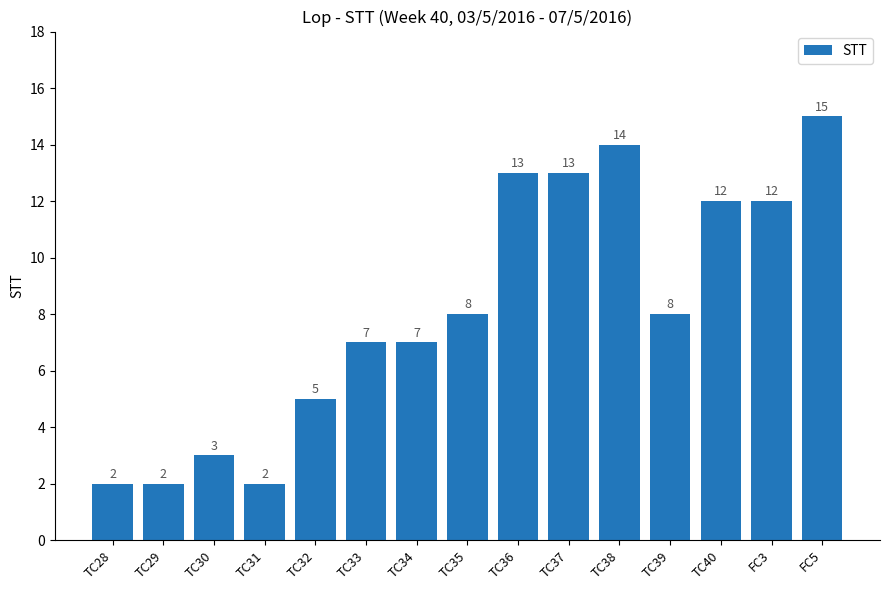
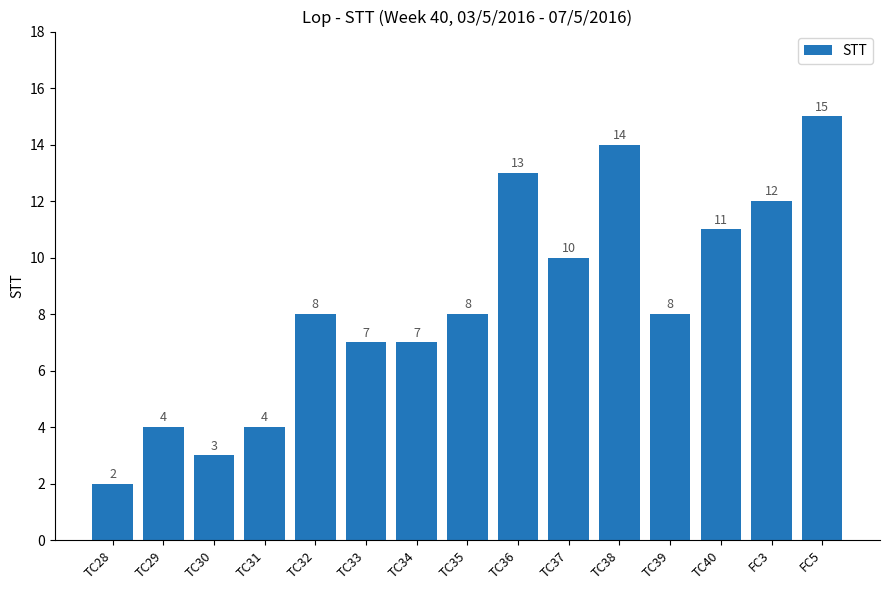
  {
    "TC28": 2,
-   "TC29": 2,
+   "TC29": 4,
    "TC30": 3,
-   "TC31": 2,
-   "TC32": 5,
+   "TC31": 4,
+   "TC32": 8,
    "TC33": 7,
    "TC34": 7,
    "TC35": 8,
    "TC36": 13,
-   "TC37": 13,
+   "TC37": 10,
    "TC38": 14,
    "TC39": 8,
-   "TC40": 12,
+   "TC40": 11,
    "FC3": 12,
    "FC5": 15
  }
